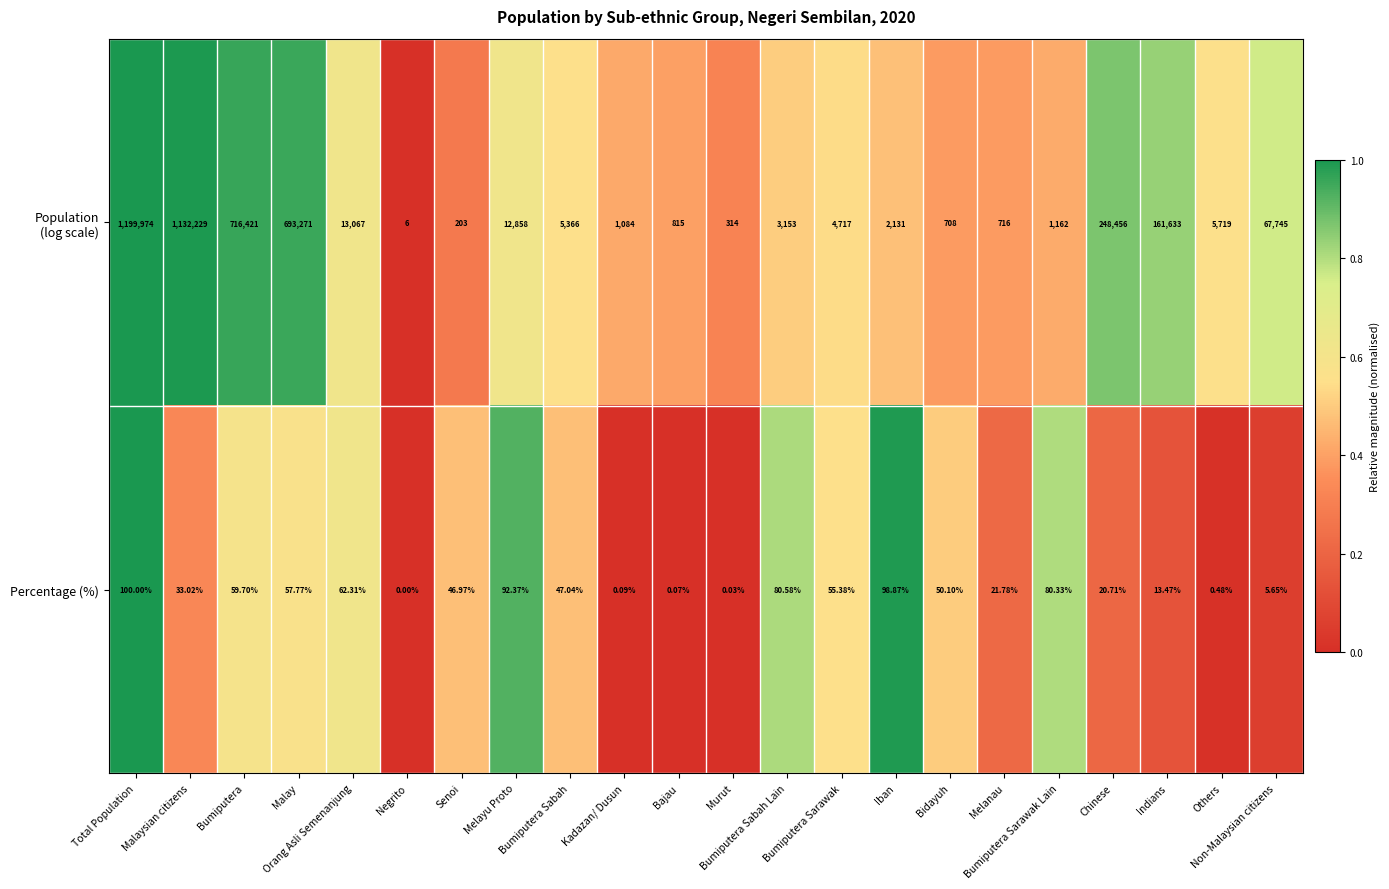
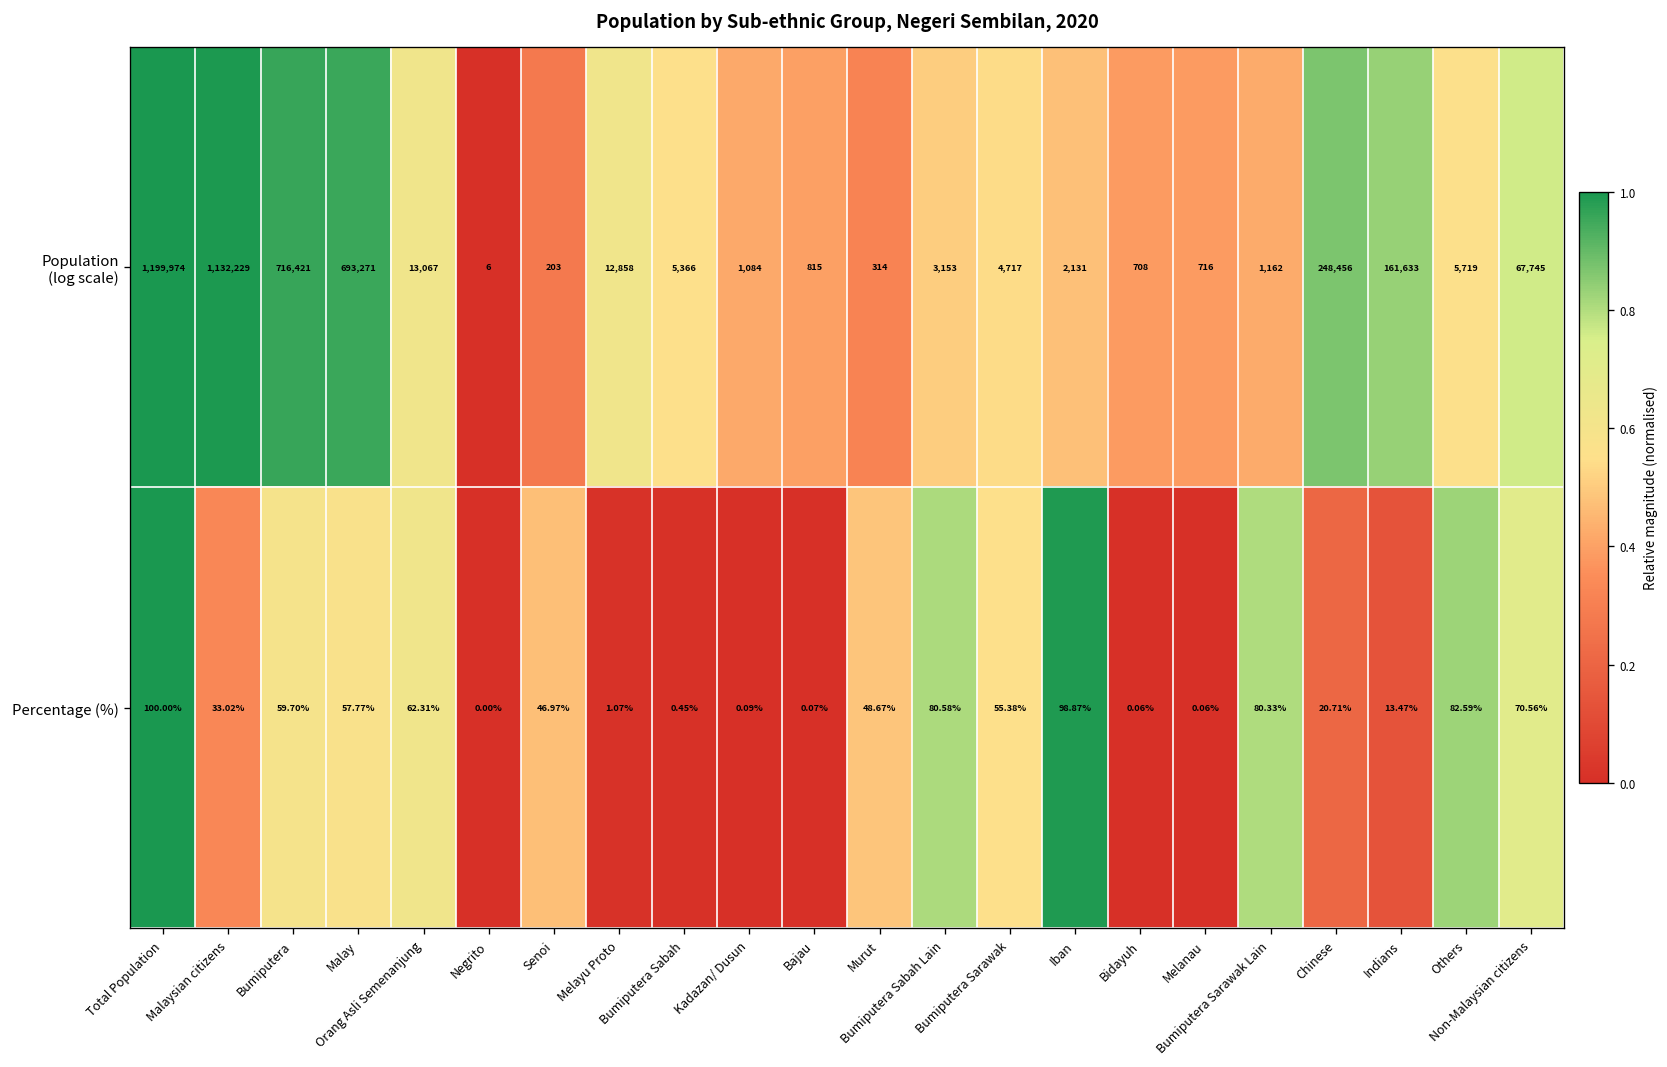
  {
    "Population (log scale)": {
      "Total Population": "1,199,974",
      "Malaysian citizens": "1,132,229",
      "Bumiputera": "716,421",
      "Malay": "693,271",
      "Orang Asli Semenanjung": "13,067",
      "Negrito": "6",
      "Senoi": "203",
      "Melayu Proto": "12,858",
      "Bumiputera Sabah": "5,366",
      "Kadazan/ Dusun": "1,084",
      "Bajau": "815",
      "Murut": "314",
      "Bumiputera Sabah Lain": "3,153",
      "Bumiputera Sarawak": "4,717",
      "Iban": "2,131",
      "Bidayuh": "708",
      "Melanau": "716",
      "Bumiputera Sarawak Lain": "1,162",
      "Chinese": "248,456",
      "Indians": "161,633",
      "Others": "5,719",
      "Non-Malaysian citizens": "67,745"
    },
    "Percentage (%)": {
      "Total Population": "100.00%",
      "Malaysian citizens": "33.02%",
      "Bumiputera": "59.70%",
      "Malay": "57.77%",
      "Orang Asli Semenanjung": "62.31%",
      "Negrito": "0.00%",
      "Senoi": "46.97%",
-     "Melayu Proto": "92.37%",
-     "Bumiputera Sabah": "47.04%",
+     "Melayu Proto": "1.07%",
+     "Bumiputera Sabah": "0.45%",
      "Kadazan/ Dusun": "0.09%",
      "Bajau": "0.07%",
-     "Murut": "0.03%",
+     "Murut": "48.67%",
      "Bumiputera Sabah Lain": "80.58%",
      "Bumiputera Sarawak": "55.38%",
      "Iban": "98.87%",
-     "Bidayuh": "50.10%",
-     "Melanau": "21.78%",
+     "Bidayuh": "0.06%",
+     "Melanau": "0.06%",
      "Bumiputera Sarawak Lain": "80.33%",
      "Chinese": "20.71%",
      "Indians": "13.47%",
-     "Others": "0.48%",
-     "Non-Malaysian citizens": "5.65%"
+     "Others": "82.59%",
+     "Non-Malaysian citizens": "70.56%"
    }
  }
